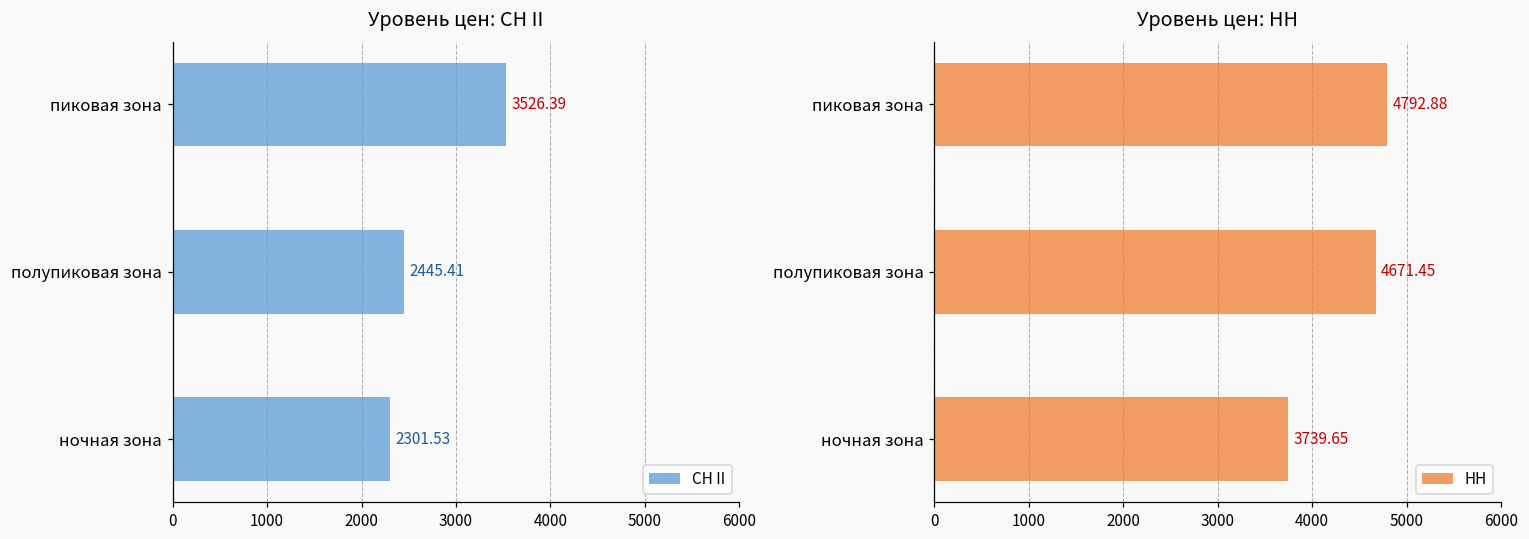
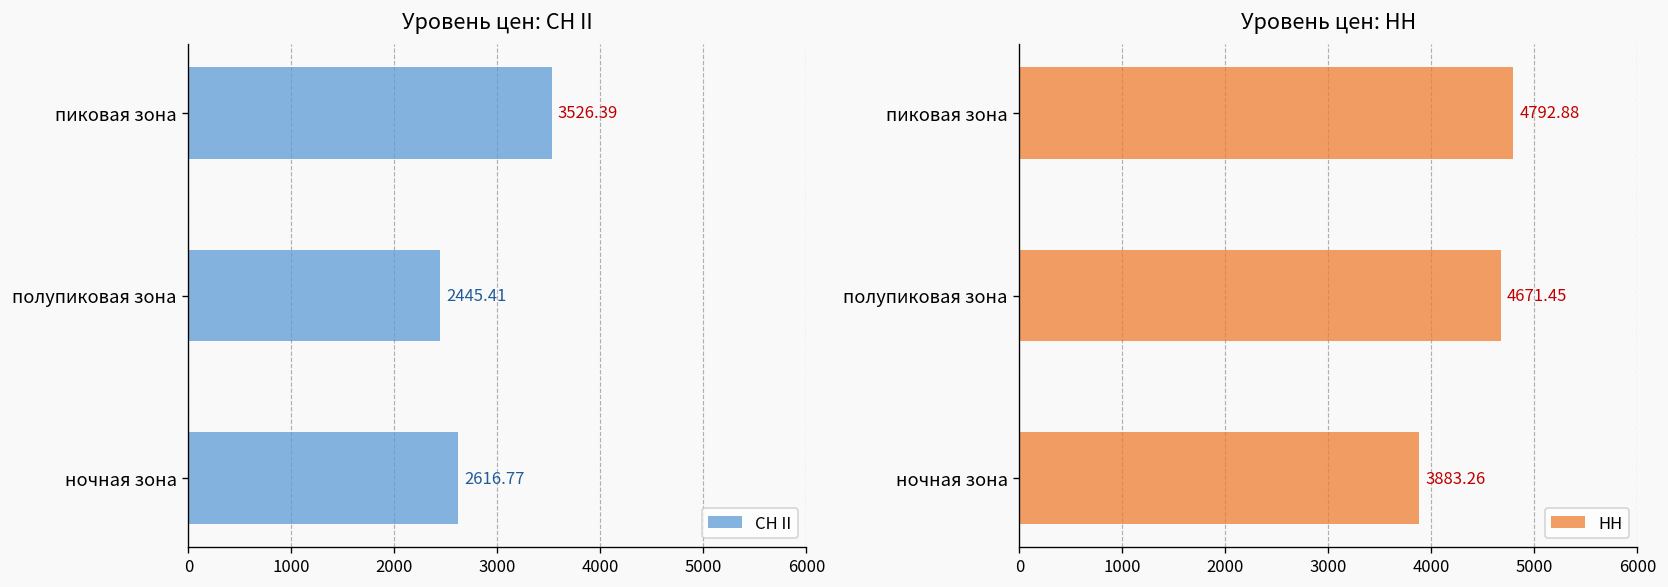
  {
    "Уровень цен: СН II": {
      "пиковая зона": 3526.39,
      "полупиковая зона": 2445.41,
-     "ночная зона": 2301.53
+     "ночная зона": 2616.77
    },
    "Уровень цен: НН": {
      "пиковая зона": 4792.88,
      "полупиковая зона": 4671.45,
-     "ночная зона": 3739.65
+     "ночная зона": 3883.26
    }
  }
